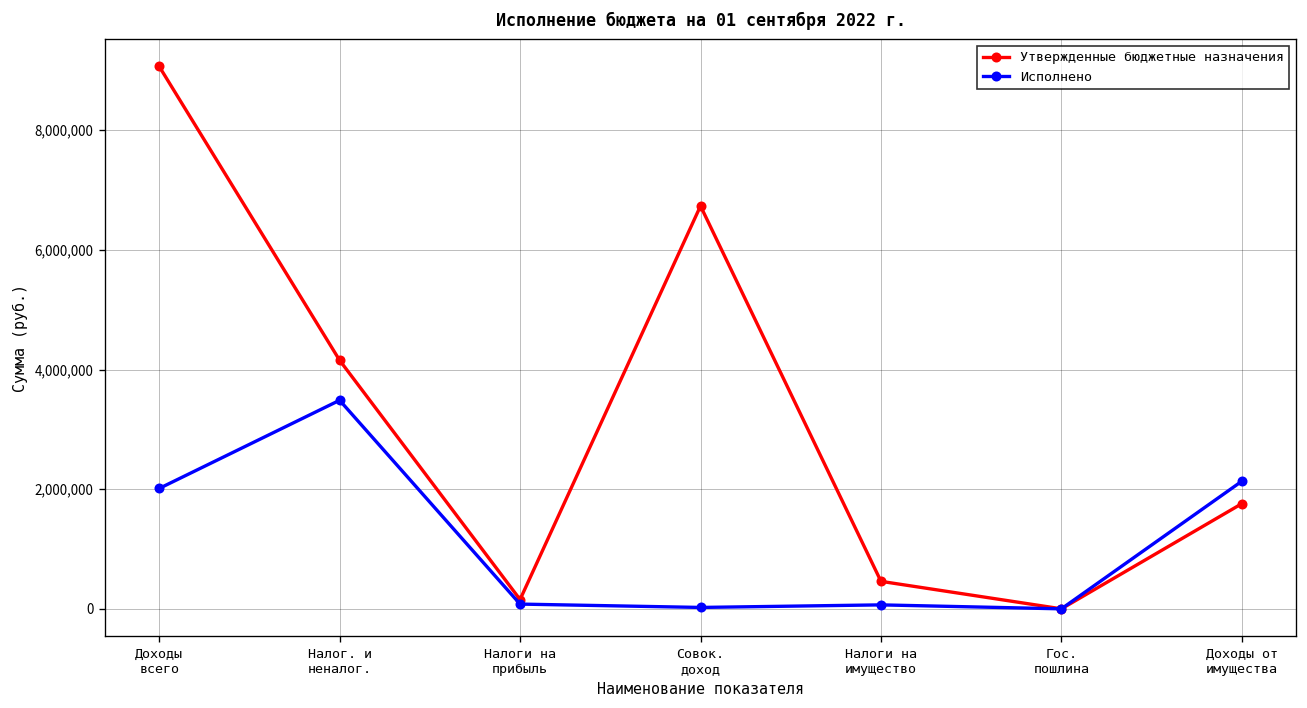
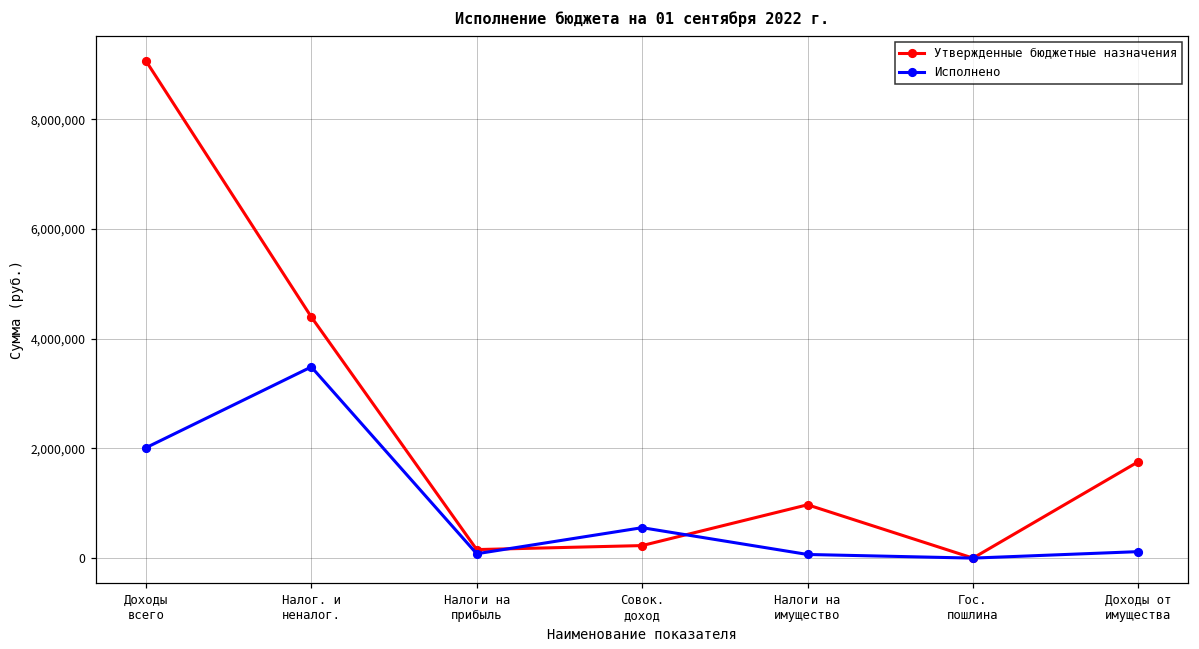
  {
    "Утвержденные бюджетные назначения": {
      "Доходы всего": "9,100,000",
-     "Налог. и неналог.": "4,200,000",
+     "Налог. и неналог.": "4,400,000",
      "Налоги на прибыль": "200,000",
-     "Совок. доход": "6,700,000",
-     "Налоги на имущество": "500,000",
+     "Совок. доход": "200,000",
+     "Налоги на имущество": "1,000,000",
      "Доходы от имущества": "1,800,000"
    },
    "Исполнено": {
      "Доходы всего": "2,000,000",
      "Налог. и неналог.": "3,500,000",
      "Налоги на прибыль": "100,000",
-     "Совок. доход": "0",
+     "Совок. доход": "600,000",
      "Налоги на имущество": "100,000",
-     "Доходы от имущества": "2,100,000"
+     "Доходы от имущества": "100,000"
    }
  }
